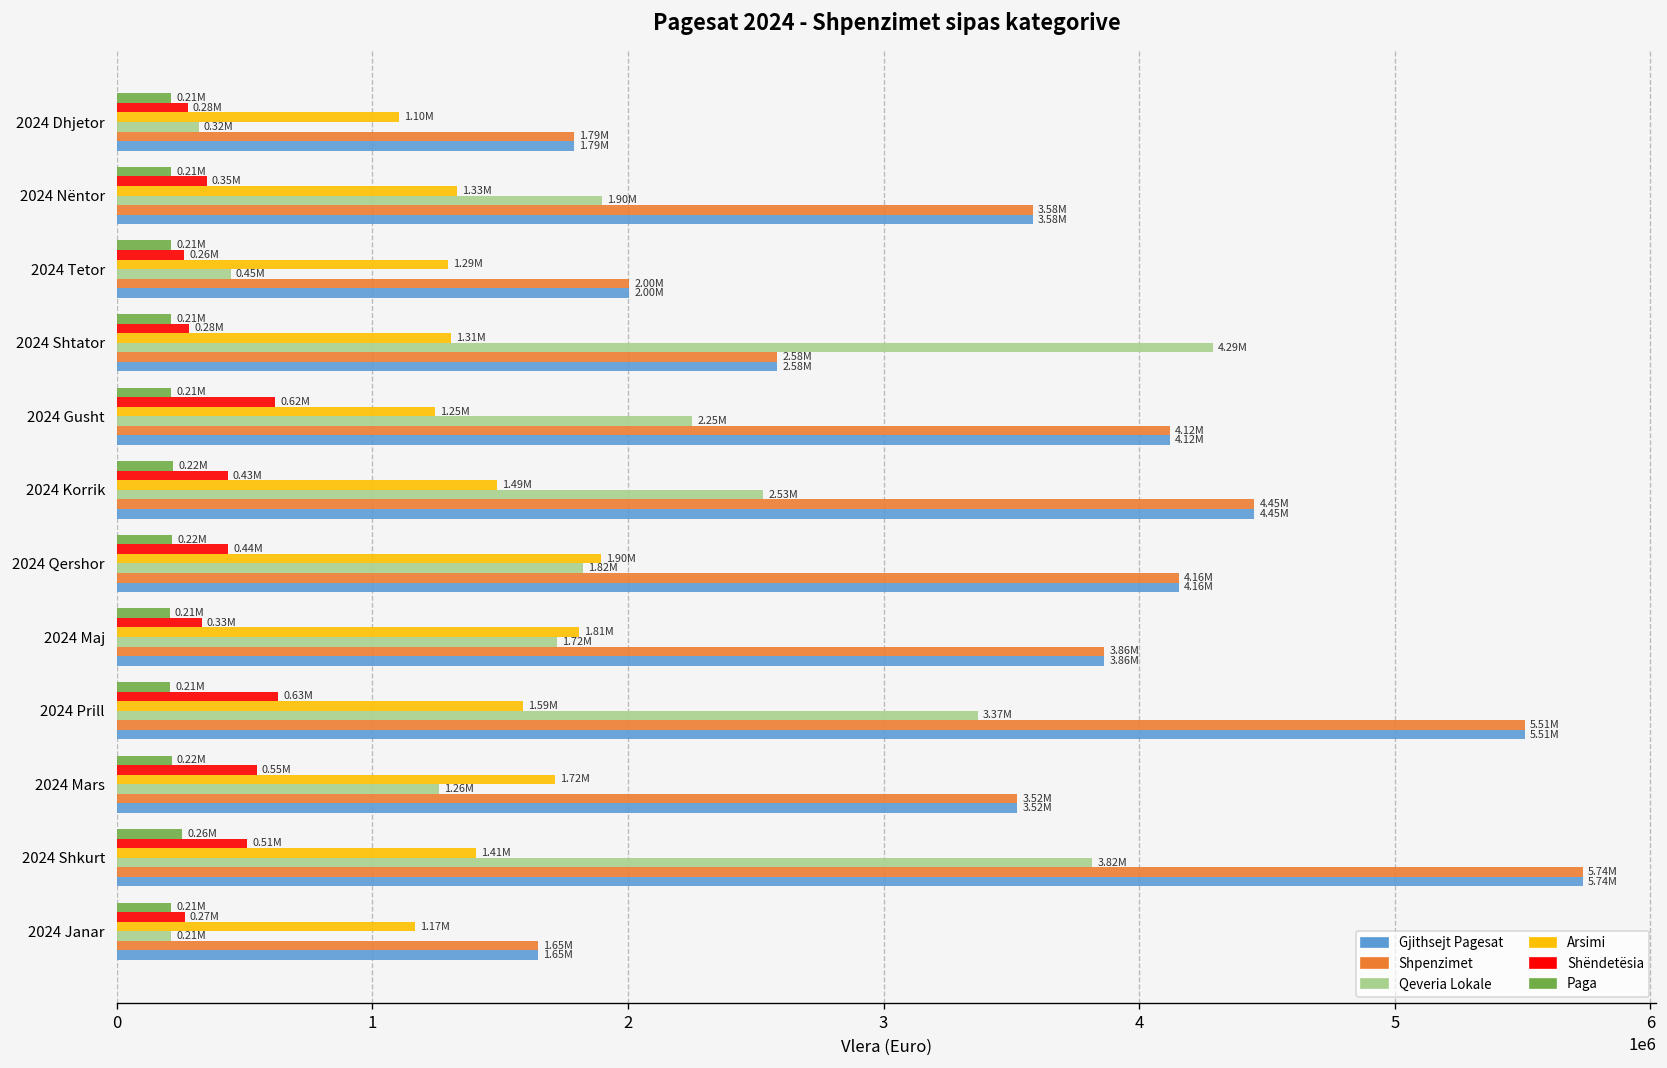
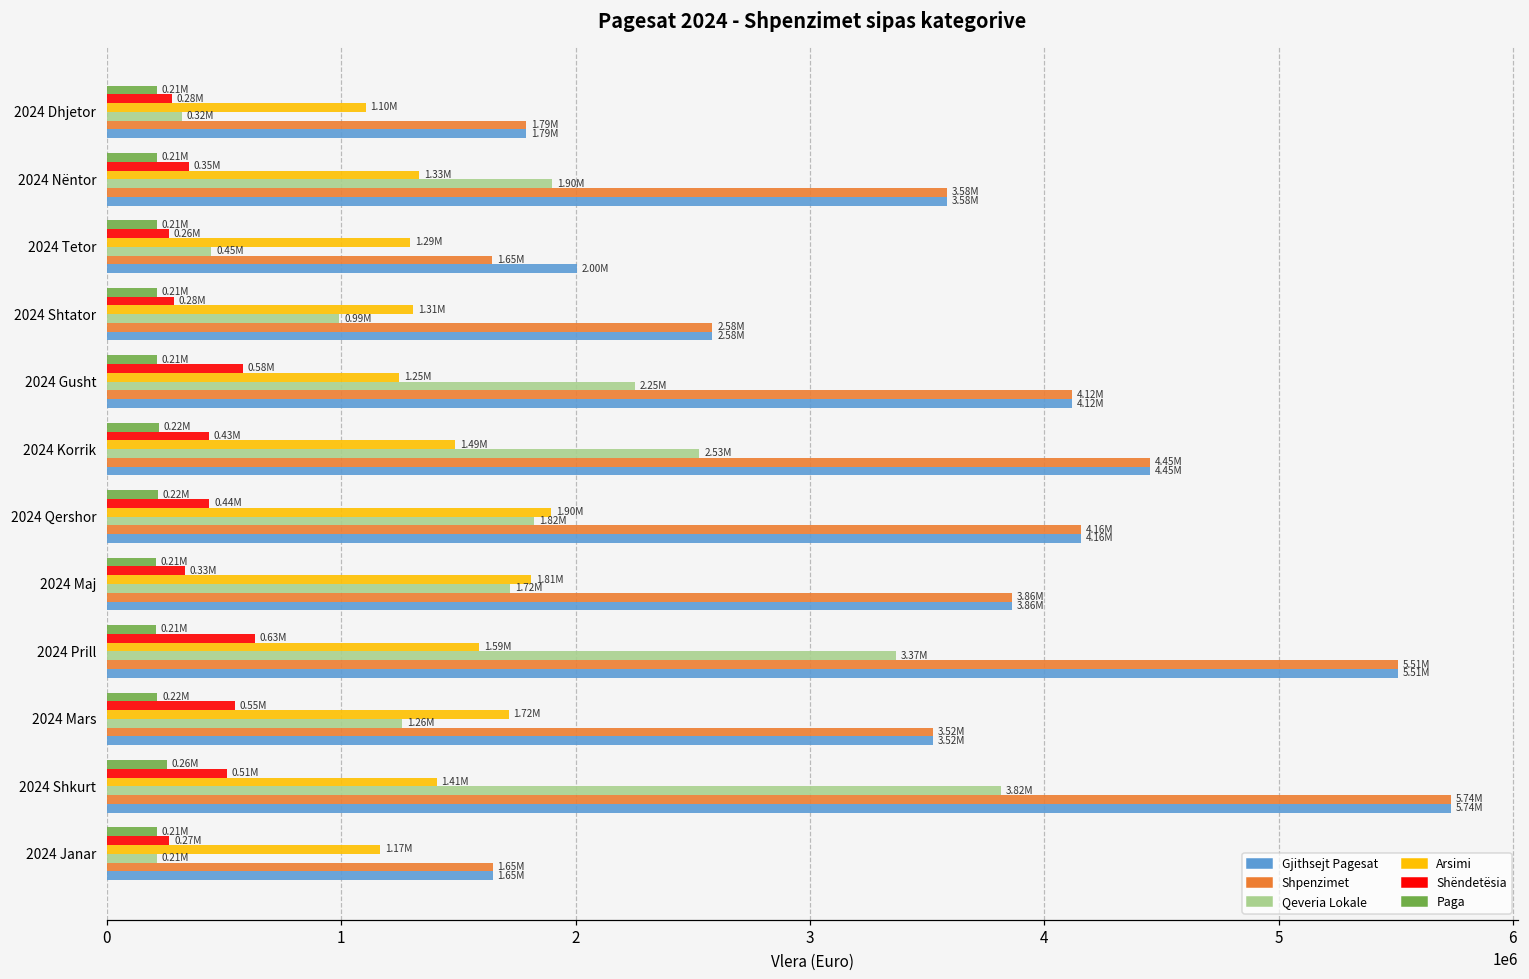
  {
    "Gjithsejt Pagesat": {
      "2024 Dhjetor": "1.79M",
      "2024 Nëntor": "3.58M",
      "2024 Tetor": "2.00M",
      "2024 Shtator": "2.58M",
      "2024 Gusht": "4.12M",
      "2024 Korrik": "4.45M",
      "2024 Qershor": "4.16M",
      "2024 Maj": "3.86M",
      "2024 Prill": "5.51M",
      "2024 Mars": "3.52M",
      "2024 Shkurt": "5.74M",
      "2024 Janar": "1.65M"
    },
    "Shpenzimet": {
      "2024 Dhjetor": "1.79M",
      "2024 Nëntor": "3.58M",
-     "2024 Tetor": "2.00M",
+     "2024 Tetor": "1.65M",
      "2024 Shtator": "2.58M",
      "2024 Gusht": "4.12M",
      "2024 Korrik": "4.45M",
      "2024 Qershor": "4.16M",
      "2024 Maj": "3.86M",
      "2024 Prill": "5.51M",
      "2024 Mars": "3.52M",
      "2024 Shkurt": "5.74M",
      "2024 Janar": "1.65M"
    },
    "Qeveria Lokale": {
      "2024 Dhjetor": "0.32M",
      "2024 Nëntor": "1.90M",
      "2024 Tetor": "0.45M",
-     "2024 Shtator": "4.29M",
+     "2024 Shtator": "0.99M",
      "2024 Gusht": "2.25M",
      "2024 Korrik": "2.53M",
      "2024 Qershor": "1.82M",
      "2024 Maj": "1.72M",
      "2024 Prill": "3.37M",
      "2024 Mars": "1.26M",
      "2024 Shkurt": "3.82M",
      "2024 Janar": "0.21M"
    },
    "Arsimi": {
      "2024 Dhjetor": "1.10M",
      "2024 Nëntor": "1.33M",
      "2024 Tetor": "1.29M",
      "2024 Shtator": "1.31M",
      "2024 Gusht": "1.25M",
      "2024 Korrik": "1.49M",
      "2024 Qershor": "1.90M",
      "2024 Maj": "1.81M",
      "2024 Prill": "1.59M",
      "2024 Mars": "1.72M",
      "2024 Shkurt": "1.41M",
      "2024 Janar": "1.17M"
    },
    "Shëndetësia": {
      "2024 Dhjetor": "0.28M",
      "2024 Nëntor": "0.35M",
      "2024 Tetor": "0.26M",
      "2024 Shtator": "0.28M",
-     "2024 Gusht": "0.62M",
+     "2024 Gusht": "0.58M",
      "2024 Korrik": "0.43M",
      "2024 Qershor": "0.44M",
      "2024 Maj": "0.33M",
      "2024 Prill": "0.63M",
      "2024 Mars": "0.55M",
      "2024 Shkurt": "0.51M",
      "2024 Janar": "0.27M"
    },
    "Paga": {
      "2024 Dhjetor": "0.21M",
      "2024 Nëntor": "0.21M",
      "2024 Tetor": "0.21M",
      "2024 Shtator": "0.21M",
      "2024 Gusht": "0.21M",
      "2024 Korrik": "0.22M",
      "2024 Qershor": "0.22M",
      "2024 Maj": "0.21M",
      "2024 Prill": "0.21M",
      "2024 Mars": "0.22M",
      "2024 Shkurt": "0.26M",
      "2024 Janar": "0.21M"
    }
  }
